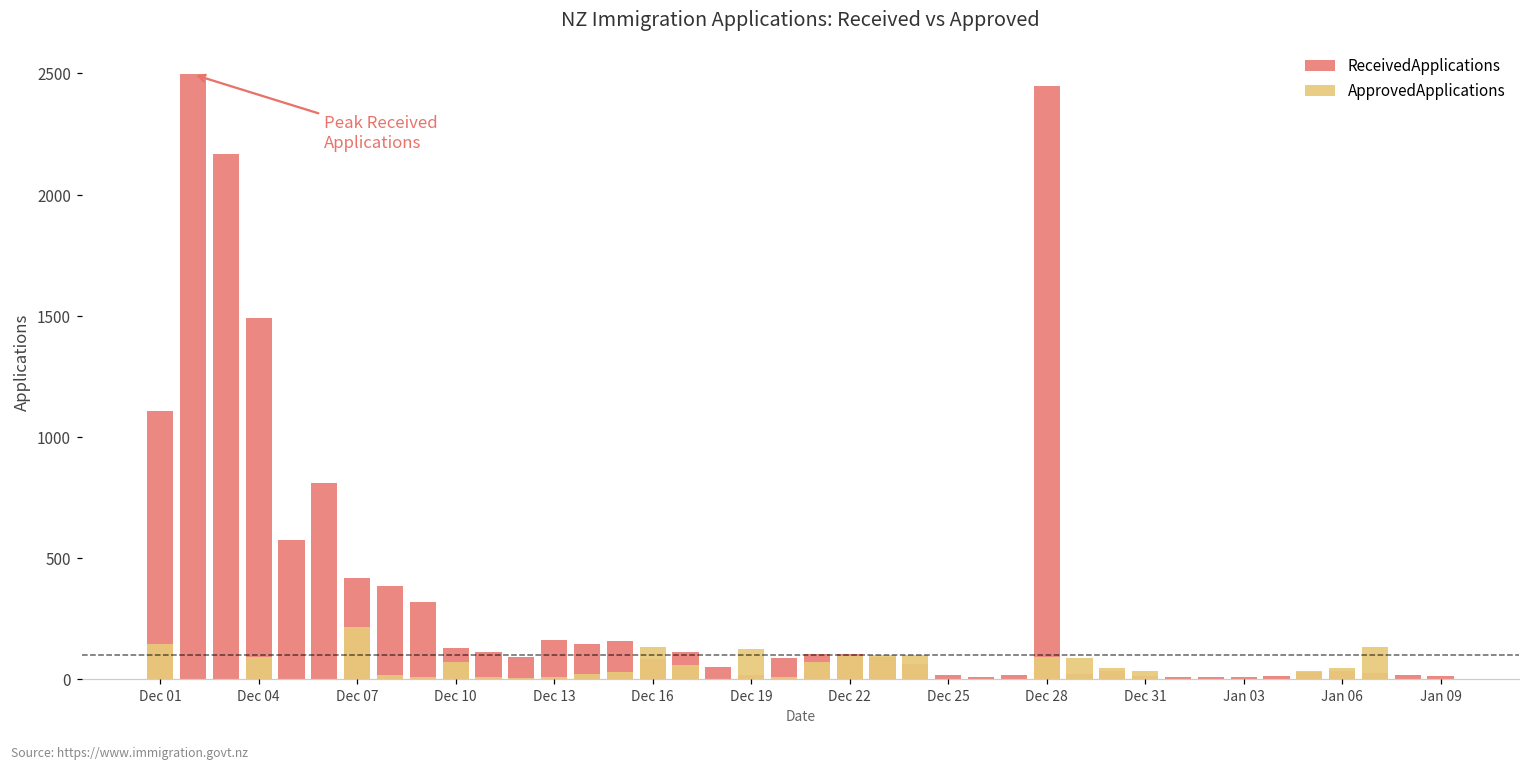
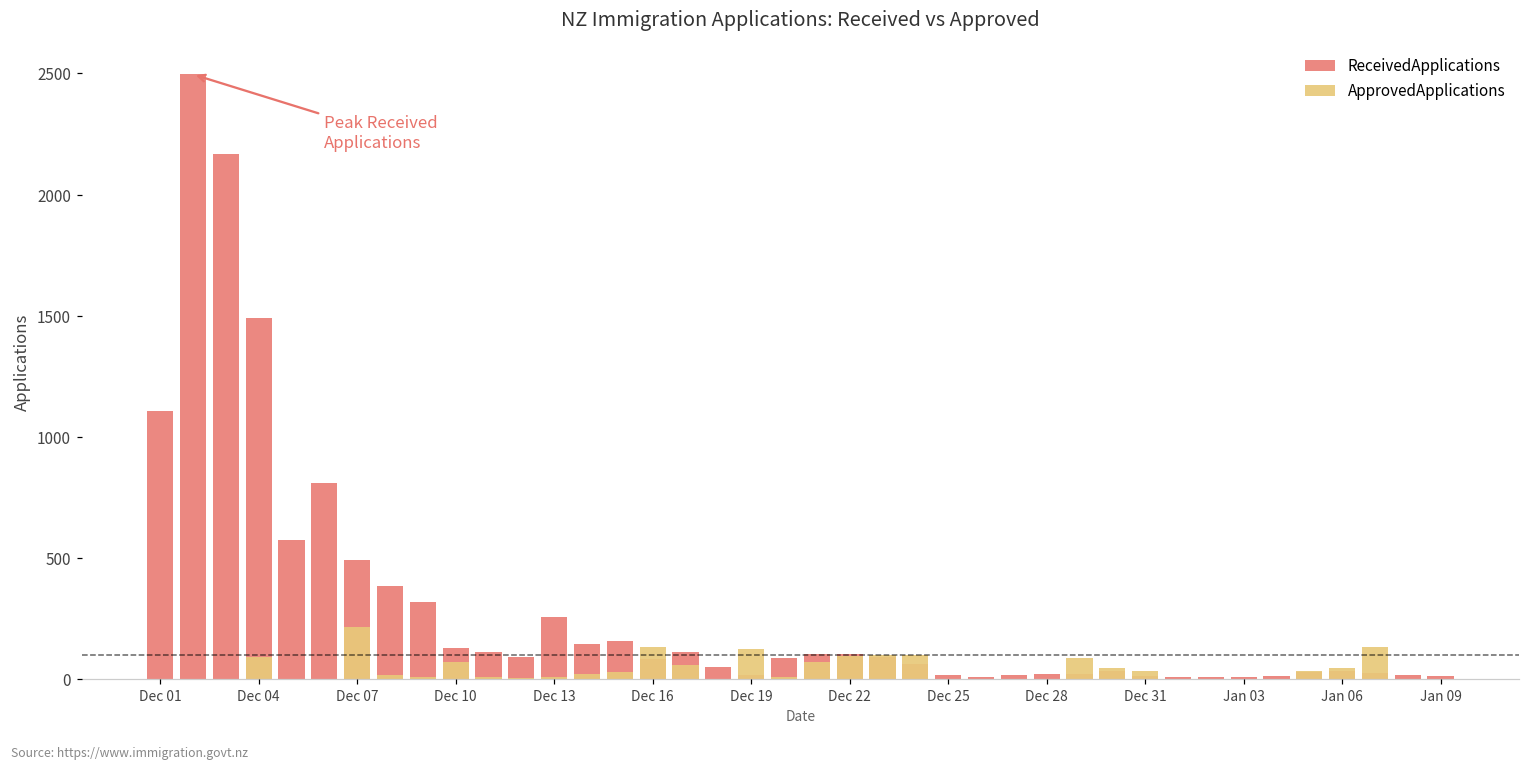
  {
    "ReceivedApplications": {
      "Dec 01": 1110,
      "Dec 04": 1490,
-     "Dec 07": 420,
+     "Dec 07": 490,
      "Dec 10": 130,
-     "Dec 13": 160,
+     "Dec 13": 260,
      "Dec 22": 100,
      "Dec 25": 20,
-     "Dec 28": 2450,
+     "Dec 28": 20,
      "Jan 09": 10
    },
    "ApprovedApplications": {
-     "Dec 01": 140,
+     "Dec 01": 0,
      "Dec 16": 130,
      "Dec 19": 120,
      "Dec 22": 100,
      "Dec 25": 0,
-     "Dec 28": 90,
+     "Dec 28": 0,
      "Dec 31": 30,
      "Jan 03": 0,
      "Jan 06": 50,
      "Jan 09": 0
    }
  }
